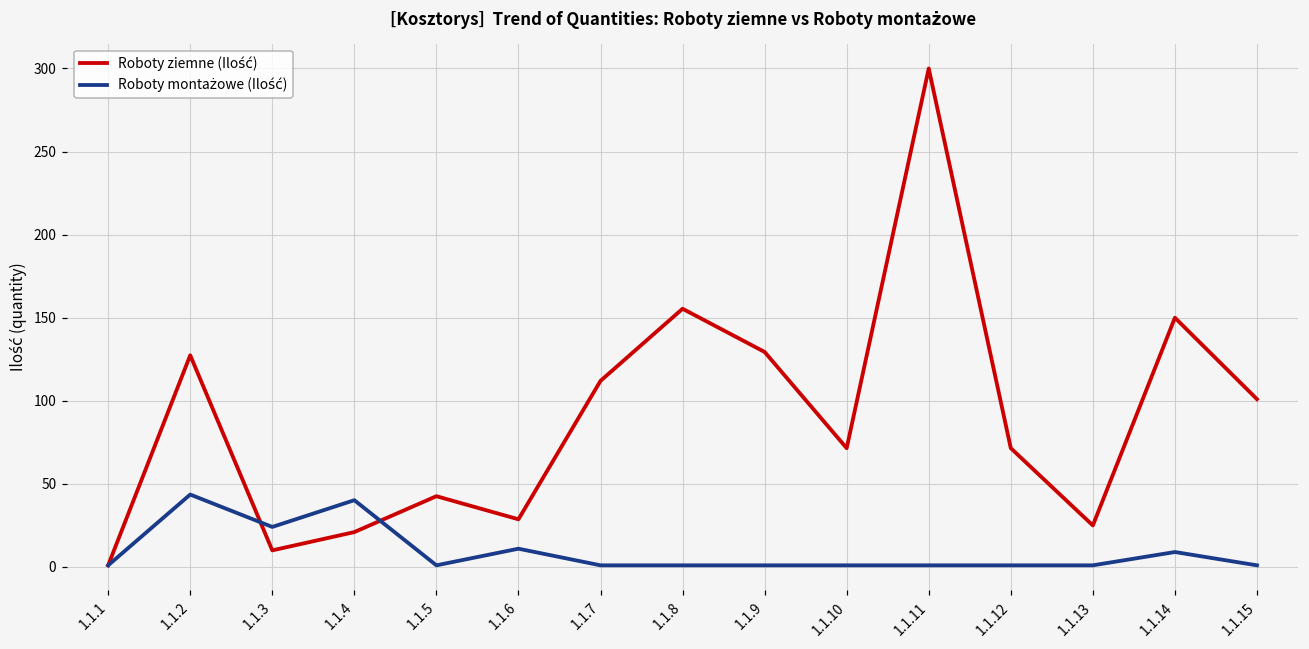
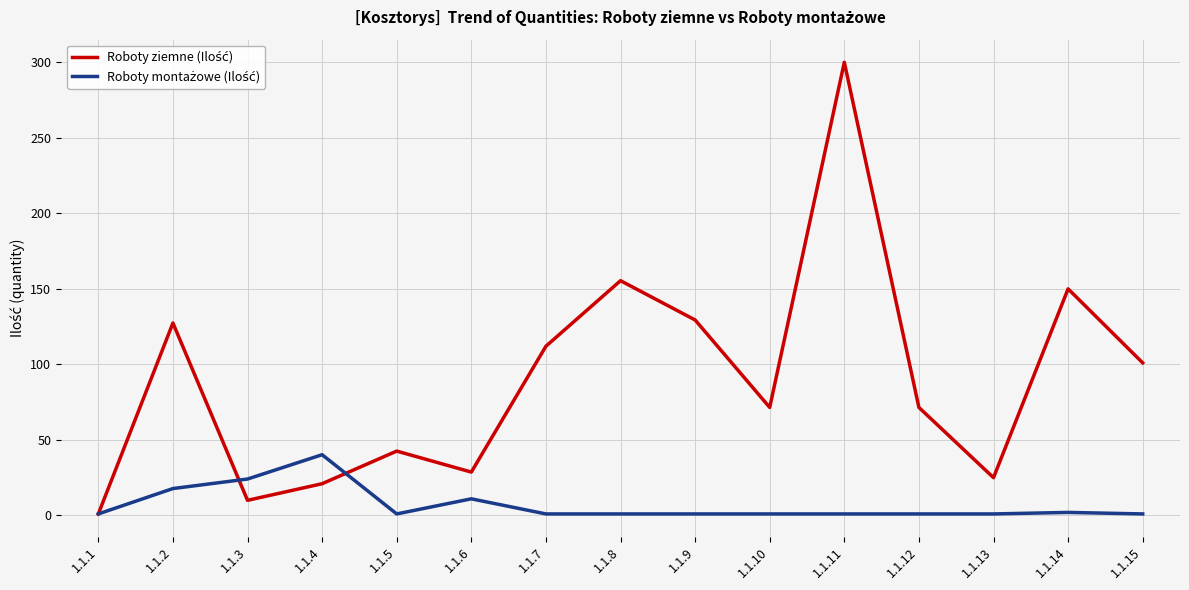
  {
    "Roboty ziemne (Ilość)": {
      "1.1.2": 127,
      "1.1.3": 10,
      "1.1.4": 21,
      "1.1.5": 43,
      "1.1.6": 29,
      "1.1.7": 112,
      "1.1.8": 155,
      "1.1.9": 129,
      "1.1.10": 72,
      "1.1.11": 300,
      "1.1.12": 72,
      "1.1.13": 25,
      "1.1.14": 150,
      "1.1.15": 101
    },
    "Roboty montażowe (Ilość)": {
-     "1.1.2": 44,
+     "1.1.2": 18,
      "1.1.3": 24,
      "1.1.4": 40,
      "1.1.5": 1,
      "1.1.6": 11,
      "1.1.7": 1,
      "1.1.8": 1,
      "1.1.9": 1,
      "1.1.10": 1,
      "1.1.11": 1,
      "1.1.12": 1,
      "1.1.13": 1,
-     "1.1.14": 9,
+     "1.1.14": 2,
      "1.1.15": 1
    }
  }
